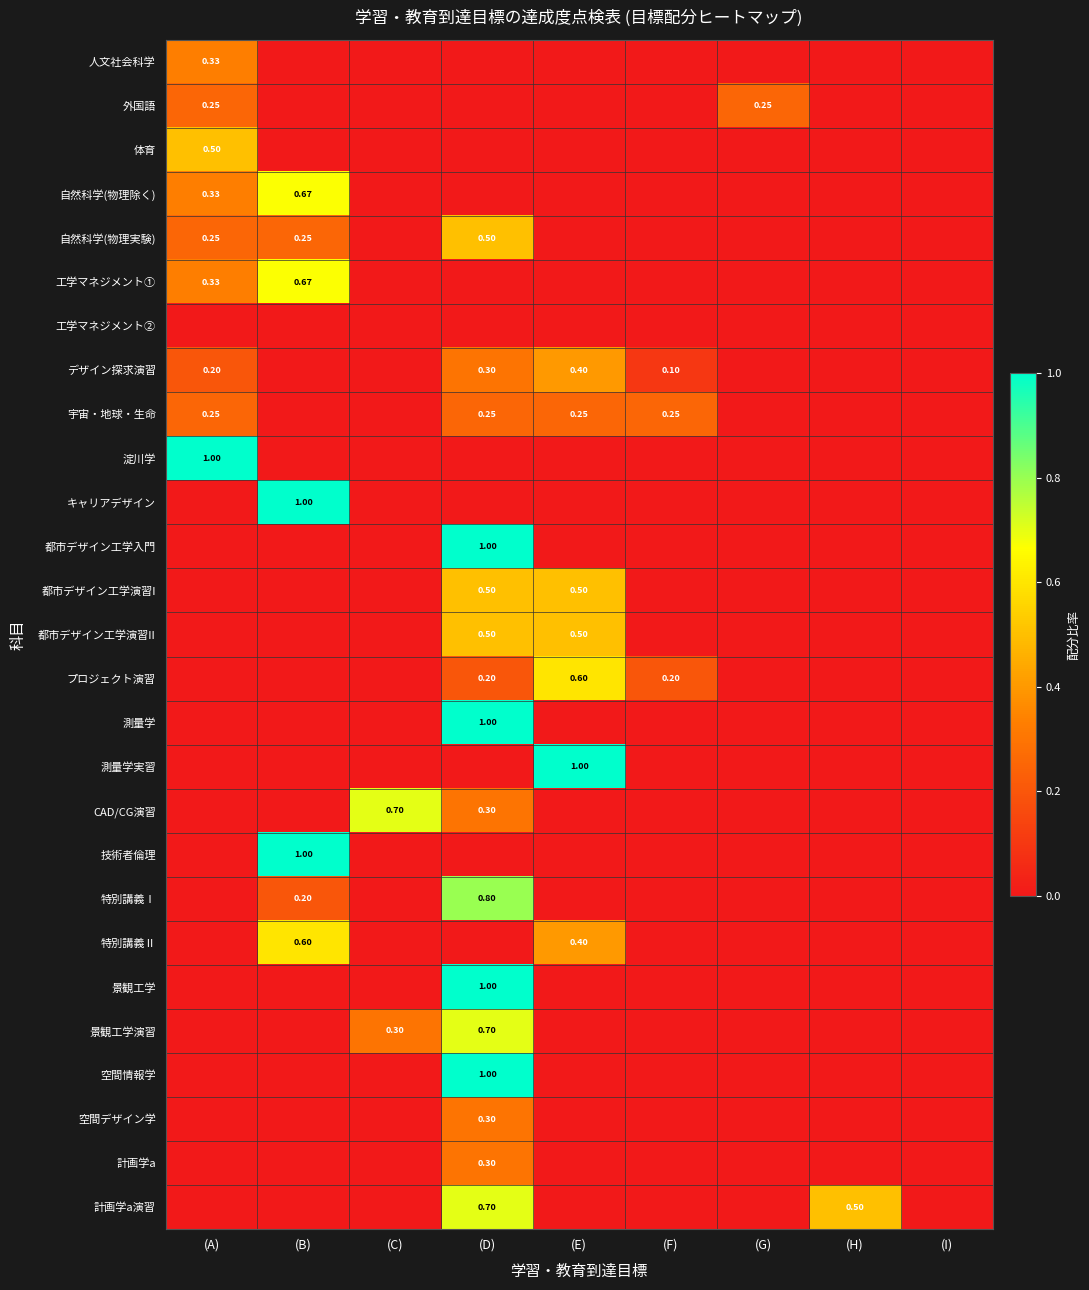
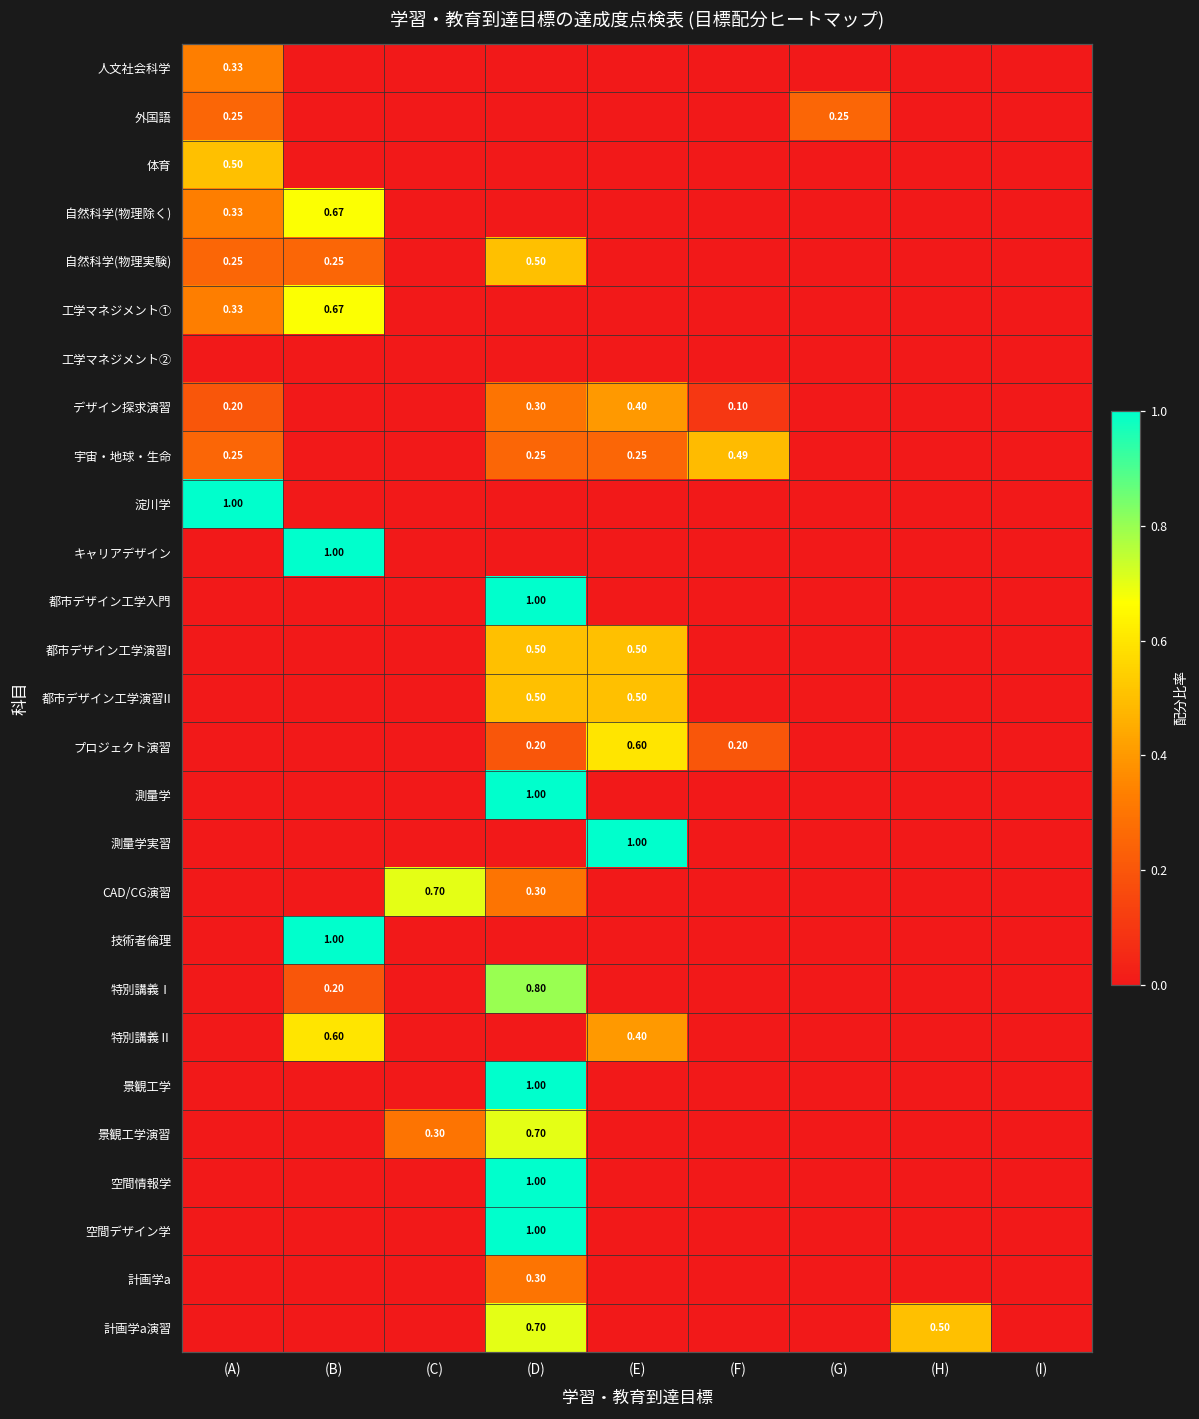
  {
    "人文社会科学": {
      "(A)": 0.33
    },
    "外国語": {
      "(A)": 0.25,
      "(G)": 0.25
    },
    "体育": {
      "(A)": 0.50
    },
    "自然科学(物理除く)": {
      "(A)": 0.33,
      "(B)": 0.67
    },
    "自然科学(物理実験)": {
      "(A)": 0.25,
      "(B)": 0.25,
      "(D)": 0.50
    },
    "工学マネジメント①": {
      "(A)": 0.33,
      "(B)": 0.67
    },
    "デザイン探求演習": {
      "(A)": 0.20,
      "(D)": 0.30,
      "(E)": 0.40,
      "(F)": 0.10
    },
    "宇宙・地球・生命": {
      "(A)": 0.25,
      "(D)": 0.25,
      "(E)": 0.25,
-     "(F)": 0.25
+     "(F)": 0.49
    },
    "淀川学": {
      "(A)": 1.00
    },
    "キャリアデザイン": {
      "(B)": 1.00
    },
    "都市デザイン工学入門": {
      "(D)": 1.00
    },
    "都市デザイン工学演習I": {
      "(D)": 0.50,
      "(E)": 0.50
    },
    "都市デザイン工学演習II": {
      "(D)": 0.50,
      "(E)": 0.50
    },
    "プロジェクト演習": {
      "(D)": 0.20,
      "(E)": 0.60,
      "(F)": 0.20
    },
    "測量学": {
      "(D)": 1.00
    },
    "測量学実習": {
      "(E)": 1.00
    },
    "CAD/CG演習": {
      "(C)": 0.70,
      "(D)": 0.30
    },
    "技術者倫理": {
      "(B)": 1.00
    },
    "特別講義Ⅰ": {
      "(B)": 0.20,
      "(D)": 0.80
    },
    "特別講義Ⅱ": {
      "(B)": 0.60,
      "(E)": 0.40
    },
    "景観工学": {
      "(D)": 1.00
    },
    "景観工学演習": {
      "(C)": 0.30,
      "(D)": 0.70
    },
    "空間情報学": {
      "(D)": 1.00
    },
    "空間デザイン学": {
-     "(D)": 0.30
+     "(D)": 1.00
    },
    "計画学a": {
      "(D)": 0.30
    },
    "計画学a演習": {
      "(D)": 0.70,
      "(H)": 0.50
    }
  }
